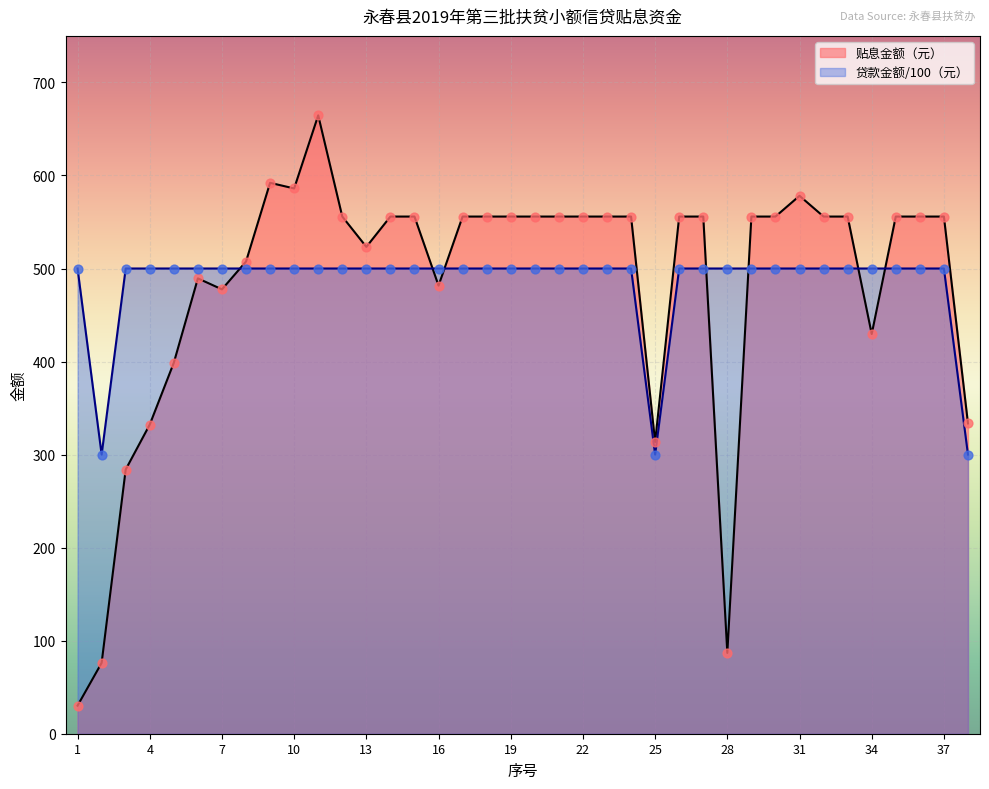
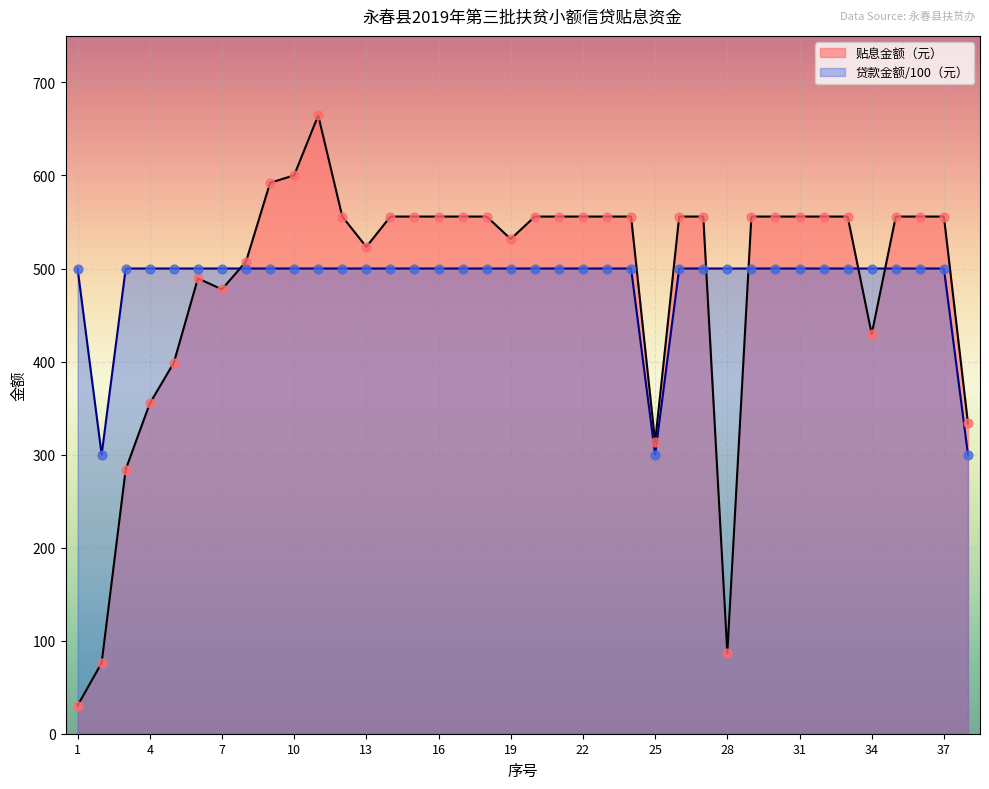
  {
    "贴息金额（元）": {
      "1": 30,
-     "4": 330,
+     "4": 350,
      "7": 480,
-     "10": 590,
+     "10": 600,
      "13": 520,
-     "16": 480,
-     "19": 560,
+     "16": 560,
+     "19": 530,
      "22": 560,
      "25": 310,
      "28": 90,
-     "31": 580,
+     "31": 560,
      "34": 430,
      "37": 560
    },
    "贷款金额/100（元）": {
      "1": 500,
      "4": 500,
      "7": 500,
      "10": 500,
      "13": 500,
      "16": 500,
      "19": 500,
      "22": 500,
      "25": 300,
      "28": 500,
      "31": 500,
      "34": 500,
      "37": 500
    }
  }
